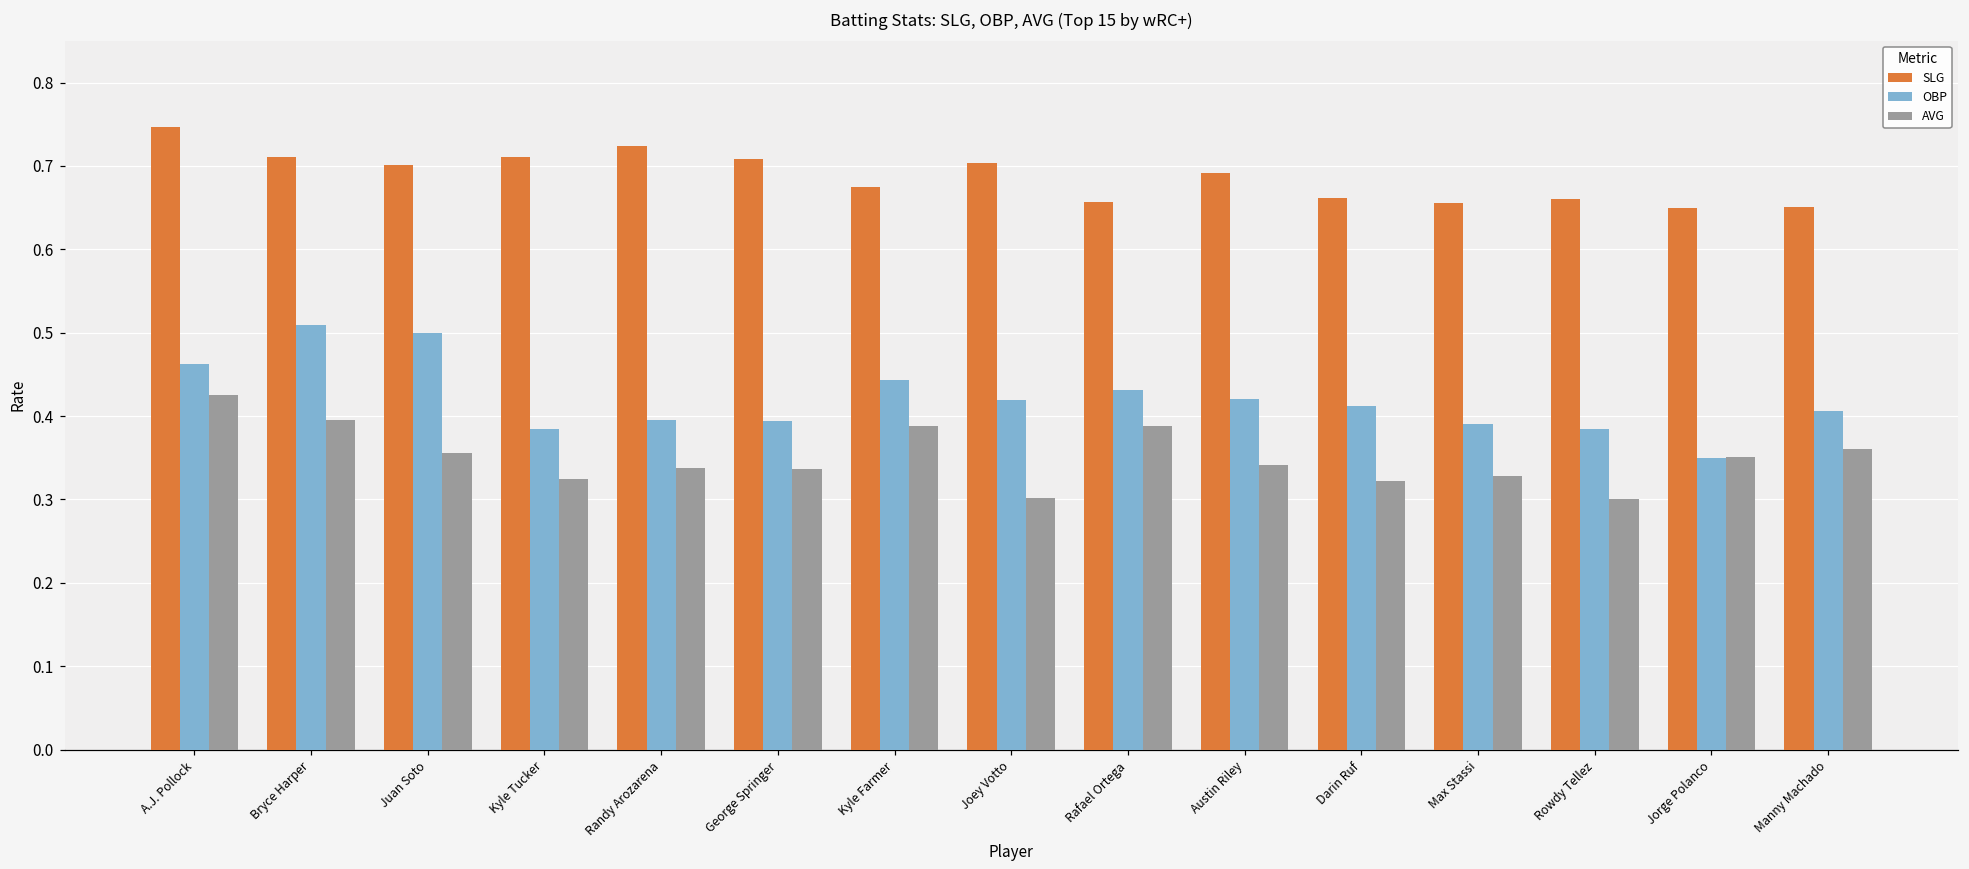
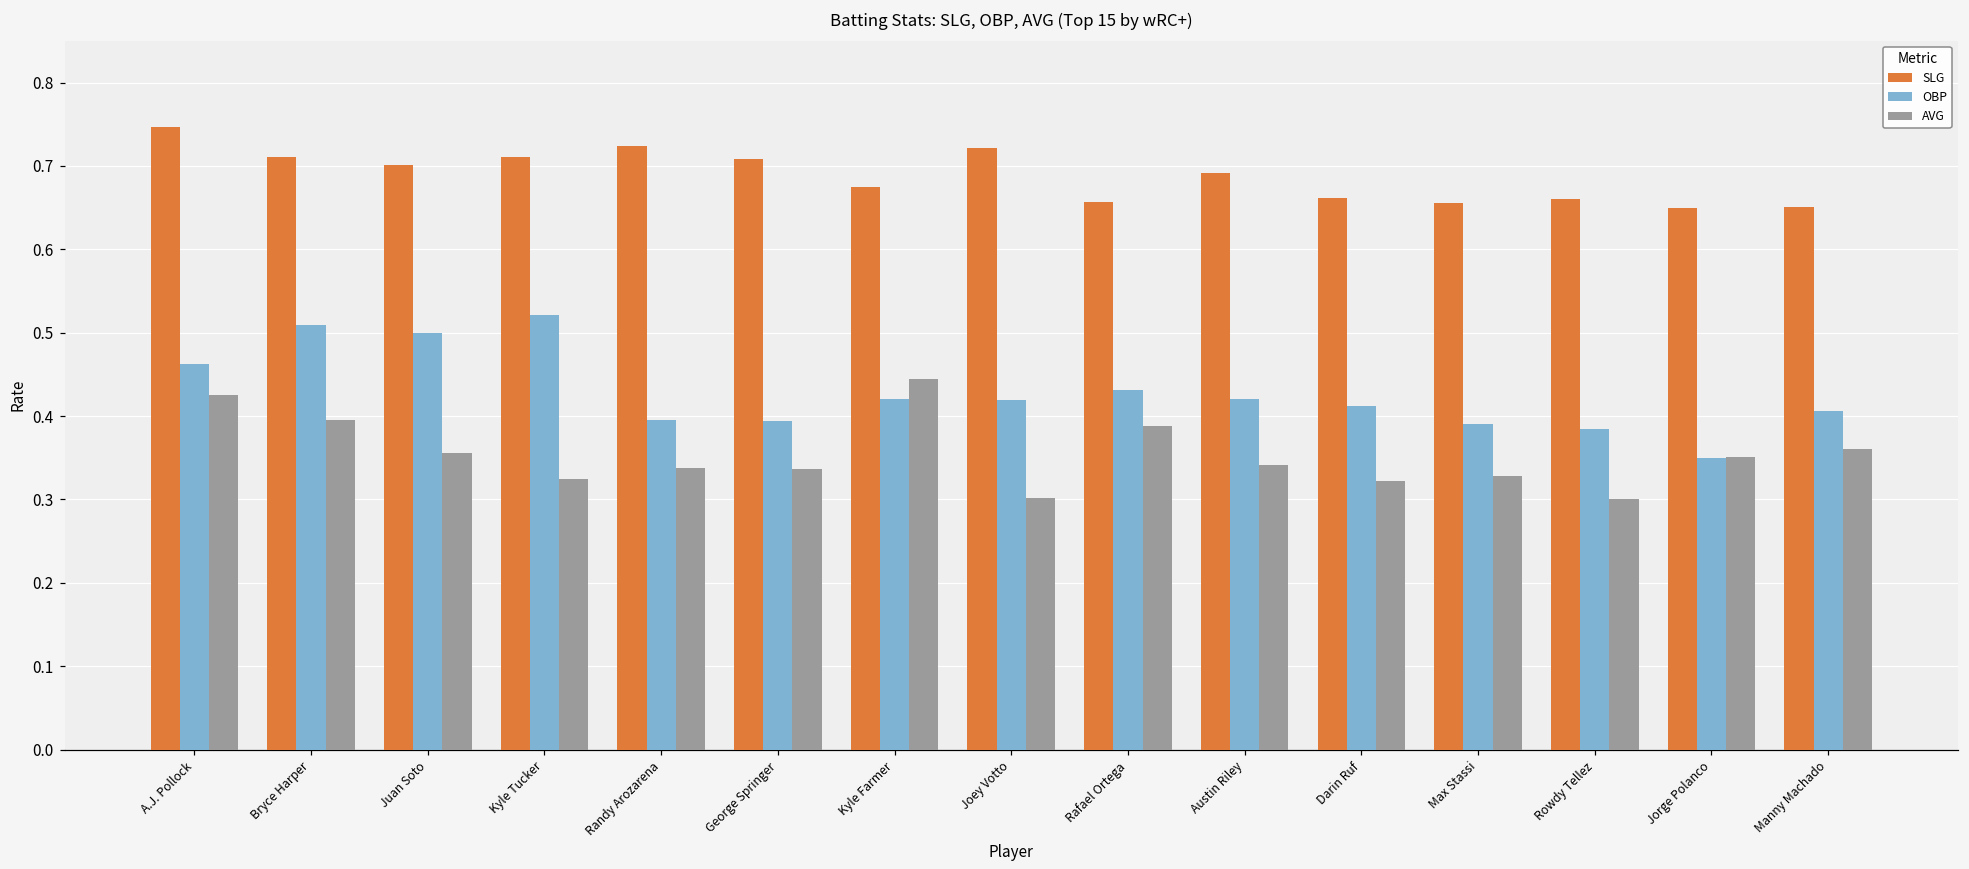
  {
    "SLG": {
      "A.J. Pollock": 0.75,
      "Bryce Harper": 0.71,
      "Juan Soto": 0.70,
      "Kyle Tucker": 0.71,
      "Randy Arozarena": 0.72,
      "George Springer": 0.71,
      "Kyle Farmer": 0.68,
-     "Joey Votto": 0.70,
+     "Joey Votto": 0.72,
      "Rafael Ortega": 0.66,
      "Austin Riley": 0.69,
      "Darin Ruf": 0.66,
      "Max Stassi": 0.66,
      "Rowdy Tellez": 0.66,
      "Jorge Polanco": 0.65,
      "Manny Machado": 0.65
    },
    "OBP": {
      "A.J. Pollock": 0.46,
      "Bryce Harper": 0.51,
      "Juan Soto": 0.50,
-     "Kyle Tucker": 0.39,
+     "Kyle Tucker": 0.52,
      "Randy Arozarena": 0.40,
      "George Springer": 0.39,
-     "Kyle Farmer": 0.44,
+     "Kyle Farmer": 0.42,
      "Joey Votto": 0.42,
      "Rafael Ortega": 0.43,
      "Austin Riley": 0.42,
      "Darin Ruf": 0.41,
      "Max Stassi": 0.39,
      "Rowdy Tellez": 0.38,
      "Jorge Polanco": 0.35,
      "Manny Machado": 0.41
    },
    "AVG": {
      "A.J. Pollock": 0.43,
      "Bryce Harper": 0.40,
      "Juan Soto": 0.36,
      "Kyle Tucker": 0.33,
      "Randy Arozarena": 0.34,
      "George Springer": 0.34,
-     "Kyle Farmer": 0.39,
+     "Kyle Farmer": 0.45,
      "Joey Votto": 0.30,
      "Rafael Ortega": 0.39,
      "Austin Riley": 0.34,
      "Darin Ruf": 0.32,
      "Max Stassi": 0.33,
      "Rowdy Tellez": 0.30,
      "Jorge Polanco": 0.35,
      "Manny Machado": 0.36
    }
  }
